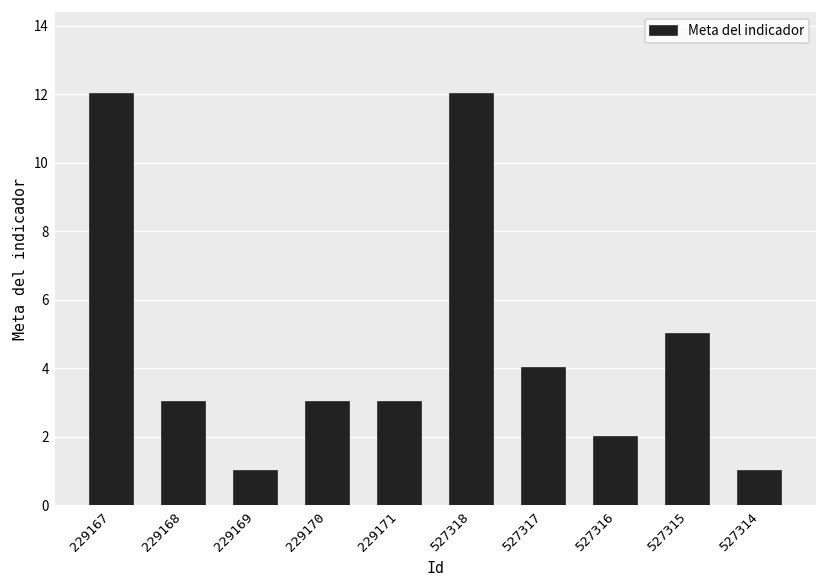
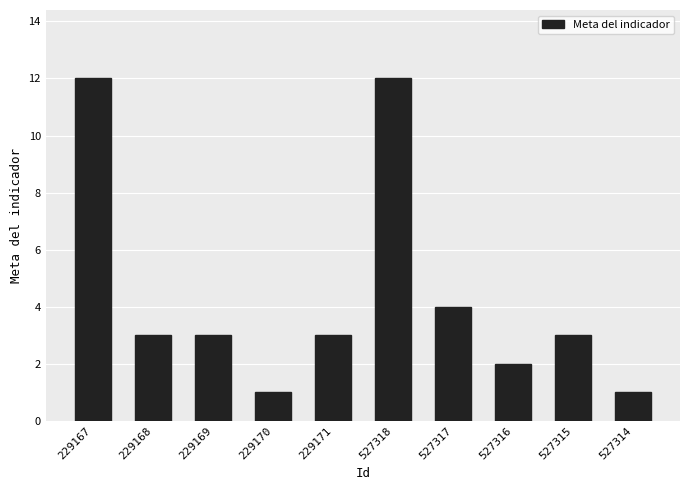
  {
    "229167": 12,
    "229168": 3,
-   "229169": 1,
-   "229170": 3,
+   "229169": 3,
+   "229170": 1,
    "229171": 3,
    "527318": 12,
    "527317": 4,
    "527316": 2,
-   "527315": 5,
+   "527315": 3,
    "527314": 1
  }
